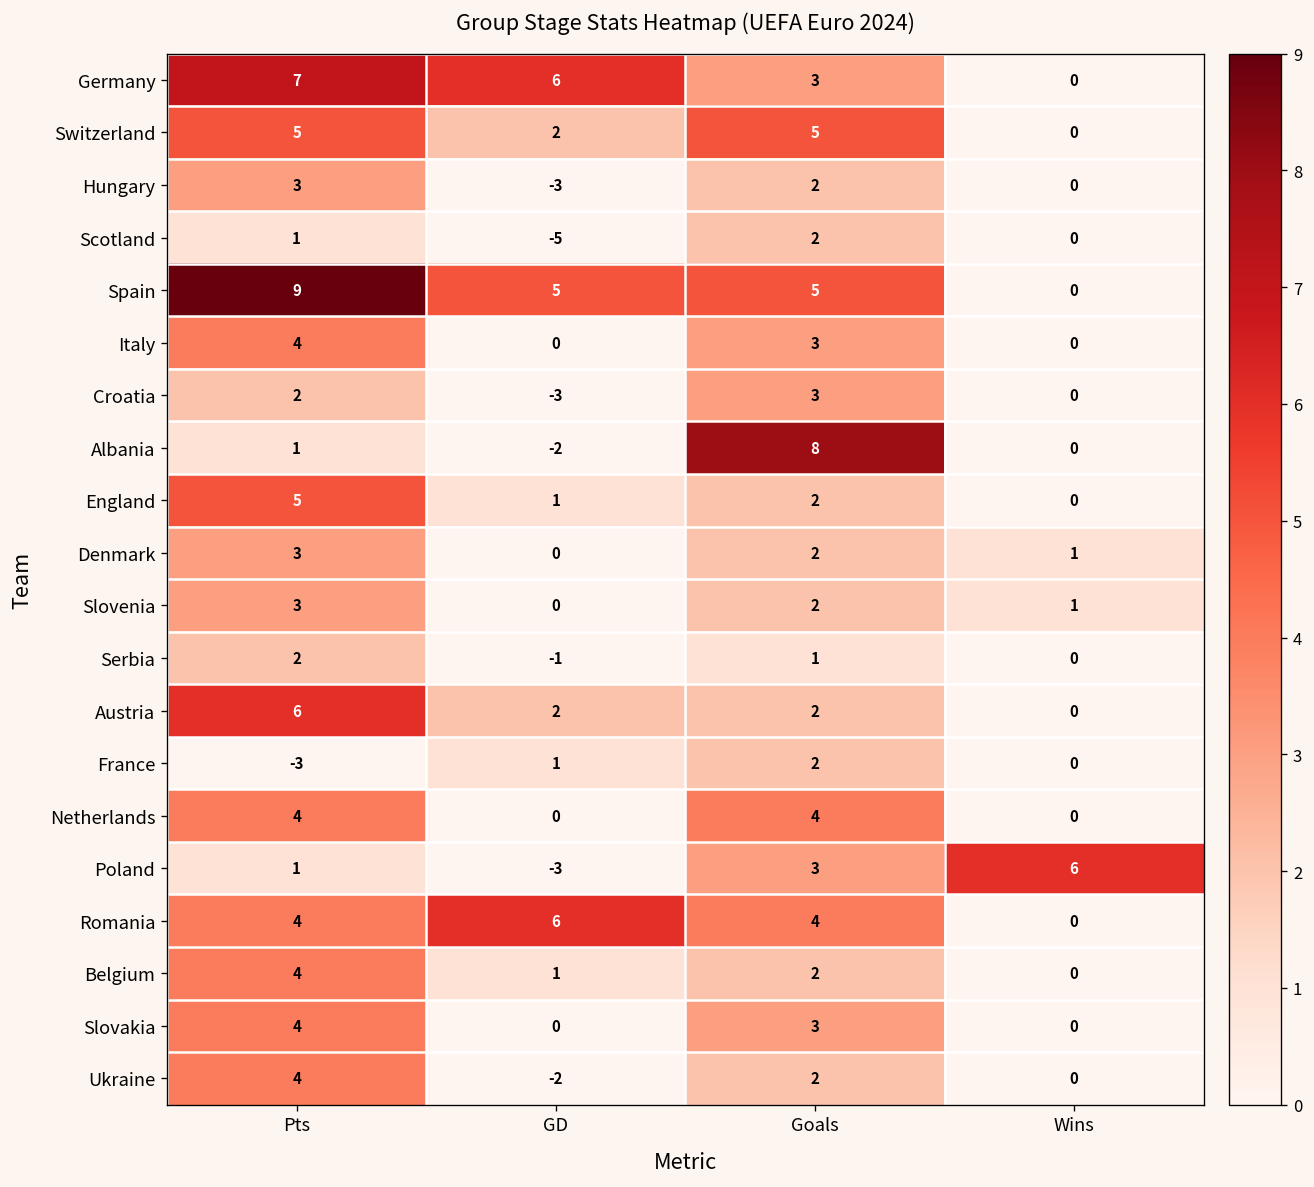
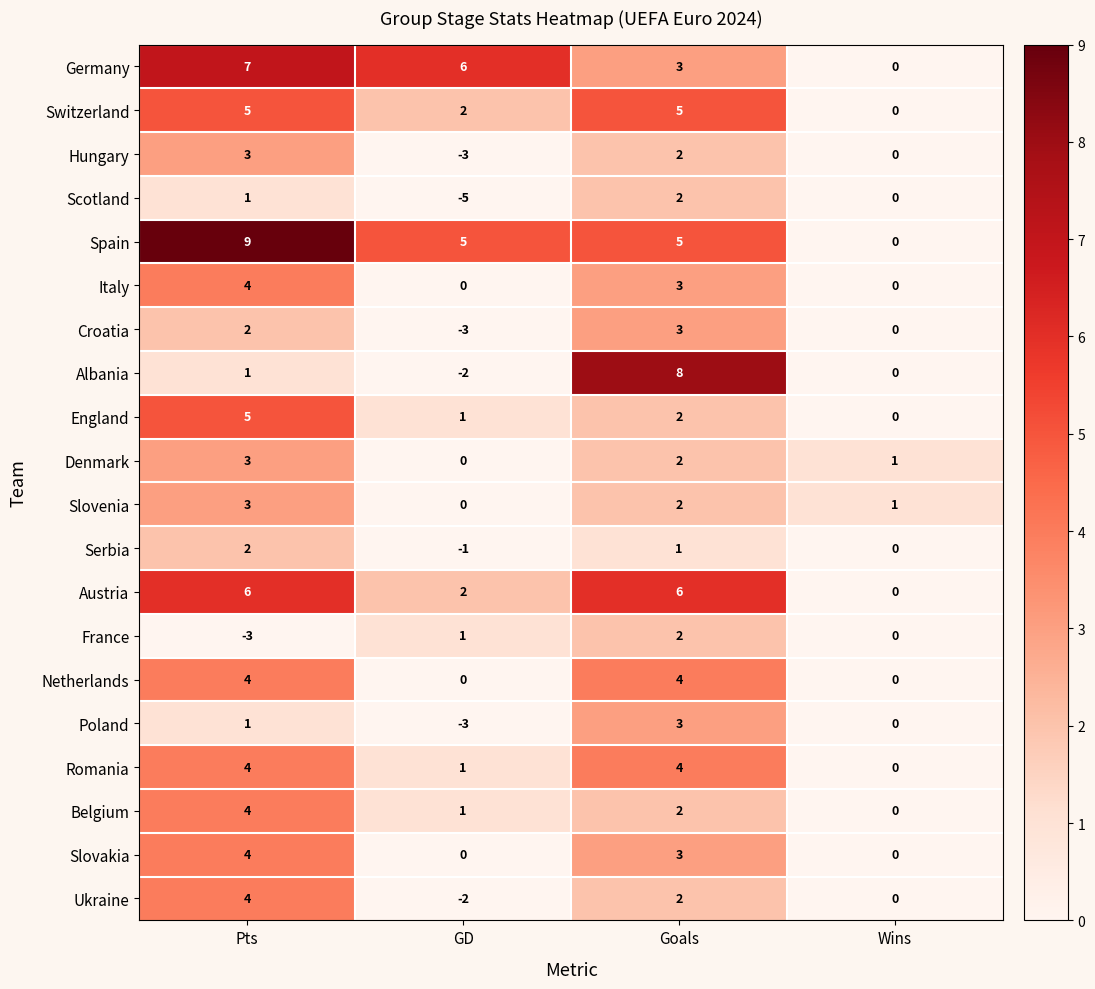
  {
    "Germany": {
      "Pts": 7,
      "GD": 6,
      "Goals": 3,
      "Wins": 0
    },
    "Switzerland": {
      "Pts": 5,
      "GD": 2,
      "Goals": 5,
      "Wins": 0
    },
    "Hungary": {
      "Pts": 3,
      "GD": -3,
      "Goals": 2,
      "Wins": 0
    },
    "Scotland": {
      "Pts": 1,
      "GD": -5,
      "Goals": 2,
      "Wins": 0
    },
    "Spain": {
      "Pts": 9,
      "GD": 5,
      "Goals": 5,
      "Wins": 0
    },
    "Italy": {
      "Pts": 4,
      "GD": 0,
      "Goals": 3,
      "Wins": 0
    },
    "Croatia": {
      "Pts": 2,
      "GD": -3,
      "Goals": 3,
      "Wins": 0
    },
    "Albania": {
      "Pts": 1,
      "GD": -2,
      "Goals": 8,
      "Wins": 0
    },
    "England": {
      "Pts": 5,
      "GD": 1,
      "Goals": 2,
      "Wins": 0
    },
    "Denmark": {
      "Pts": 3,
      "GD": 0,
      "Goals": 2,
      "Wins": 1
    },
    "Slovenia": {
      "Pts": 3,
      "GD": 0,
      "Goals": 2,
      "Wins": 1
    },
    "Serbia": {
      "Pts": 2,
      "GD": -1,
      "Goals": 1,
      "Wins": 0
    },
    "Austria": {
      "Pts": 6,
      "GD": 2,
-     "Goals": 2,
+     "Goals": 6,
      "Wins": 0
    },
    "France": {
      "Pts": -3,
      "GD": 1,
      "Goals": 2,
      "Wins": 0
    },
    "Netherlands": {
      "Pts": 4,
      "GD": 0,
      "Goals": 4,
      "Wins": 0
    },
    "Poland": {
      "Pts": 1,
      "GD": -3,
      "Goals": 3,
-     "Wins": 6
+     "Wins": 0
    },
    "Romania": {
      "Pts": 4,
-     "GD": 6,
+     "GD": 1,
      "Goals": 4,
      "Wins": 0
    },
    "Belgium": {
      "Pts": 4,
      "GD": 1,
      "Goals": 2,
      "Wins": 0
    },
    "Slovakia": {
      "Pts": 4,
      "GD": 0,
      "Goals": 3,
      "Wins": 0
    },
    "Ukraine": {
      "Pts": 4,
      "GD": -2,
      "Goals": 2,
      "Wins": 0
    }
  }
